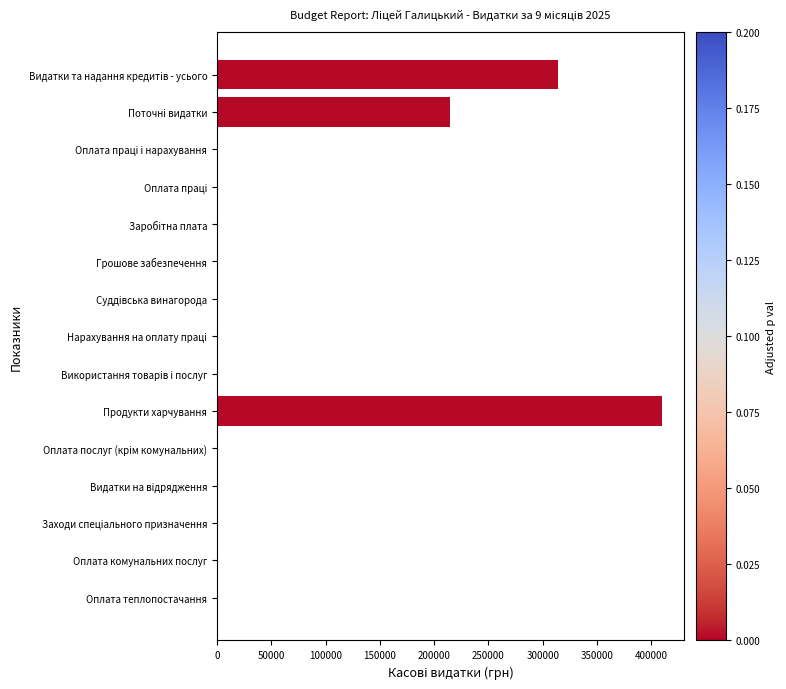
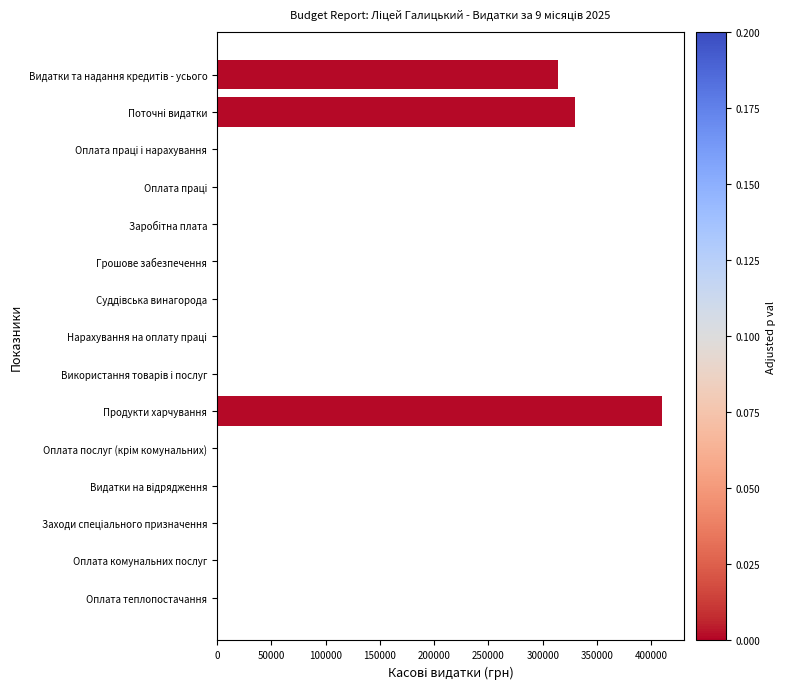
  {
    "Видатки та надання кредитів - усього": 314000,
-   "Поточні видатки": 215000,
+   "Поточні видатки": 330000,
    "Оплата праці і нарахування": 0,
    "Оплата праці": 0,
    "Заробітна плата": 0,
    "Грошове забезпечення": 0,
    "Суддівська винагорода": 0,
    "Нарахування на оплату праці": 0,
    "Використання товарів і послуг": 0,
    "Продукти харчування": 410000,
    "Оплата послуг (крім комунальних)": 0,
    "Видатки на відрядження": 0,
    "Заходи спеціального призначення": 0,
    "Оплата комунальних послуг": 0,
    "Оплата теплопостачання": 0
  }
